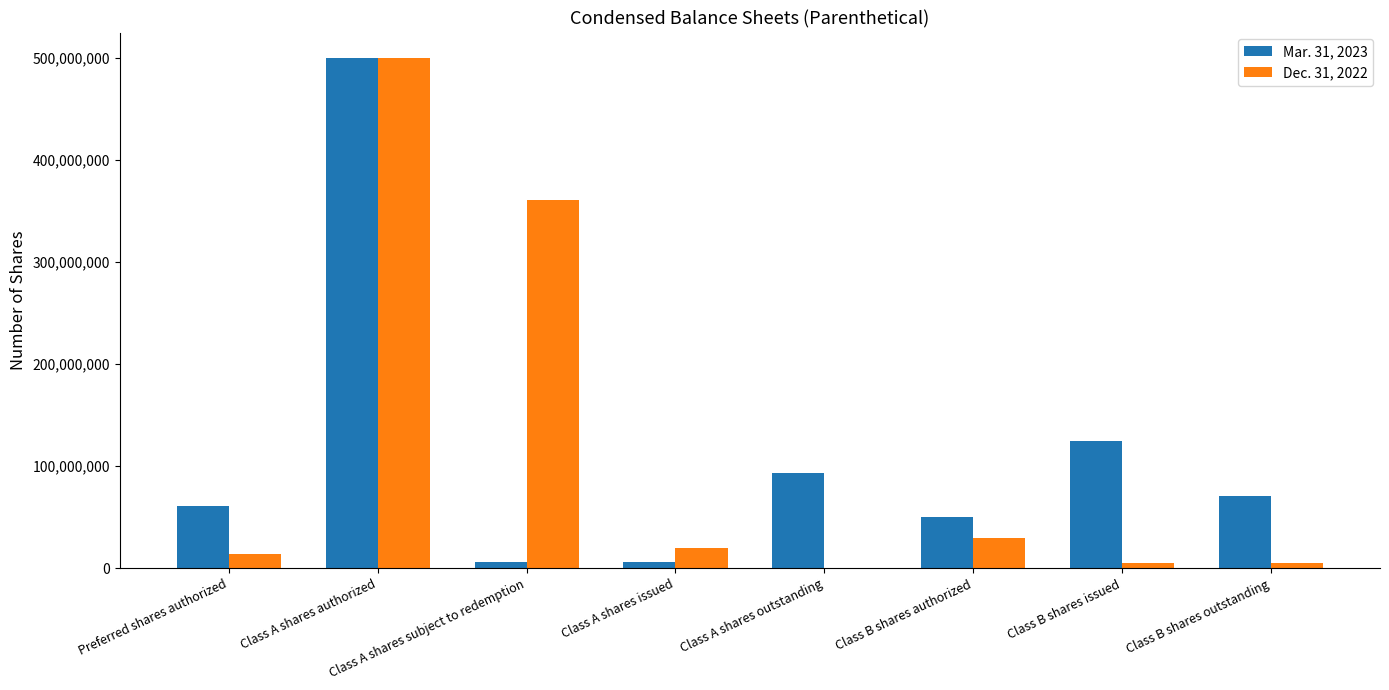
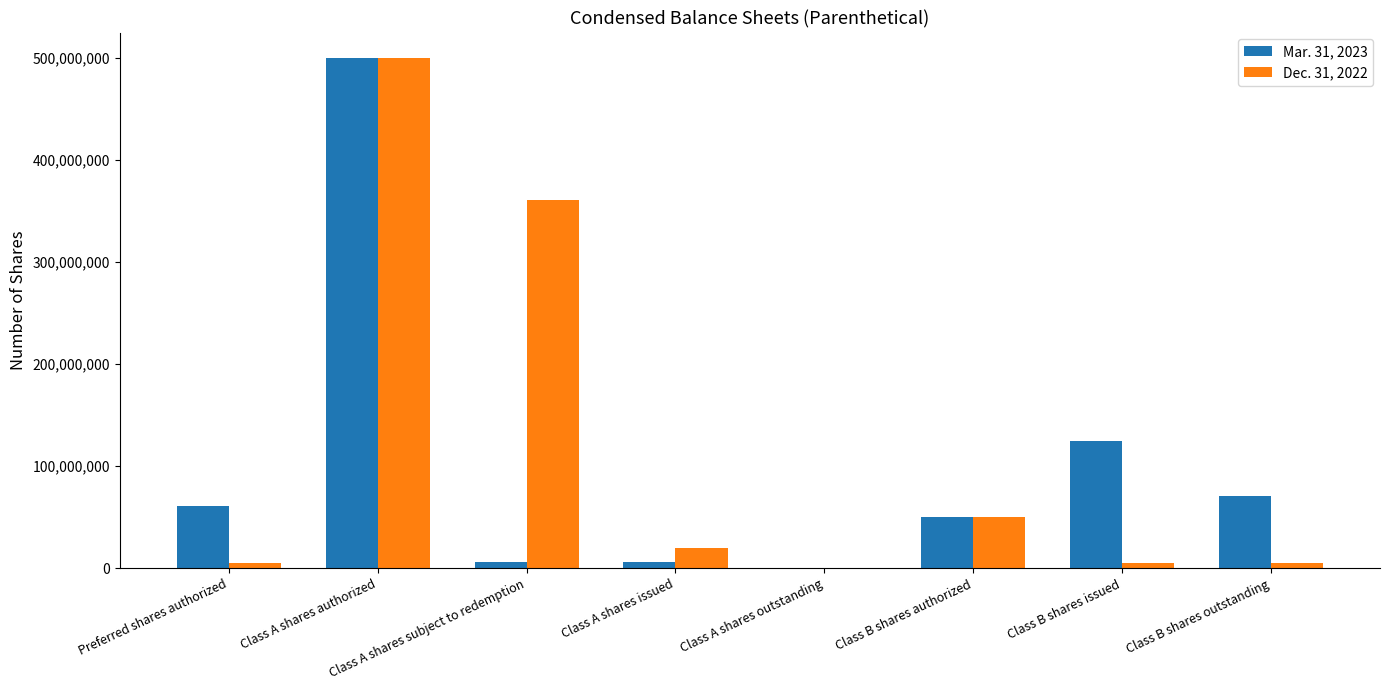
  {
    "Mar. 31, 2023": {
      "Preferred shares authorized": "61,000,000",
      "Class A shares authorized": "500,000,000",
      "Class A shares subject to redemption": "7,000,000",
      "Class A shares issued": "7,000,000",
-     "Class A shares outstanding": "93,000,000",
+     "Class A shares outstanding": "0",
      "Class B shares authorized": "50,000,000",
      "Class B shares issued": "125,000,000",
      "Class B shares outstanding": "71,000,000"
    },
    "Dec. 31, 2022": {
-     "Preferred shares authorized": "14,000,000",
+     "Preferred shares authorized": "5,000,000",
      "Class A shares authorized": "500,000,000",
      "Class A shares subject to redemption": "361,000,000",
      "Class A shares issued": "20,000,000",
      "Class A shares outstanding": "0",
-     "Class B shares authorized": "30,000,000",
+     "Class B shares authorized": "50,000,000",
      "Class B shares issued": "5,000,000",
      "Class B shares outstanding": "5,000,000"
    }
  }
